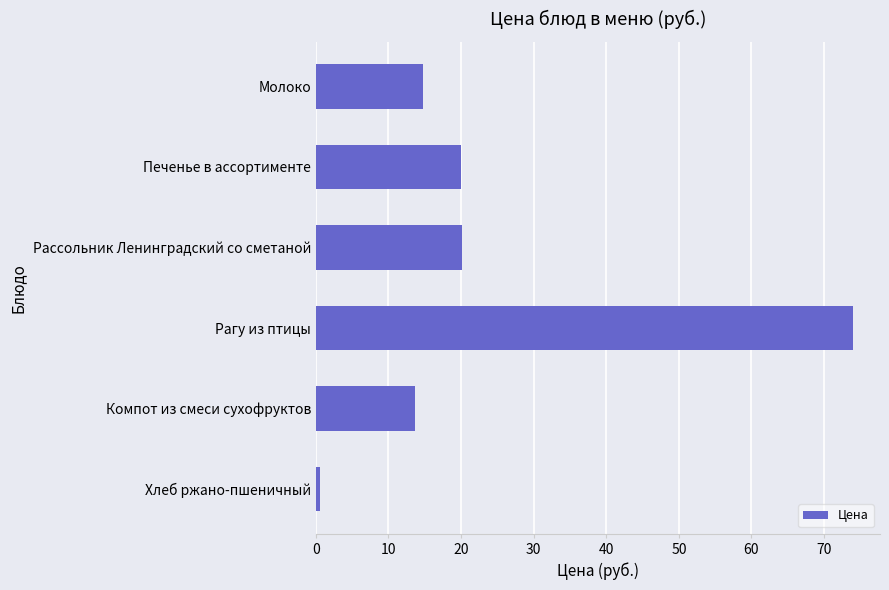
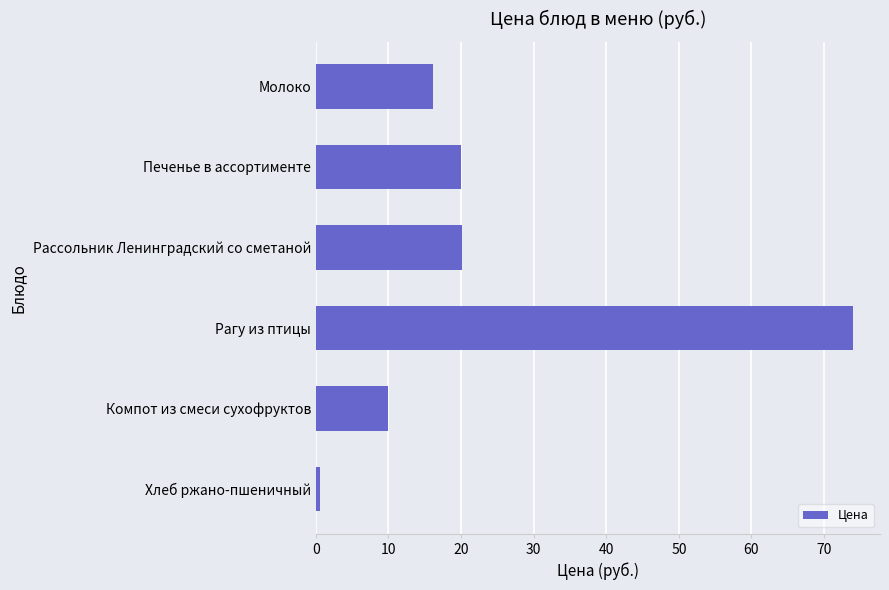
  {
-   "Молоко": 15,
+   "Молоко": 16,
    "Печенье в ассортименте": 20,
    "Рассольник Ленинградский со сметаной": 20,
    "Рагу из птицы": 74,
-   "Компот из смеси сухофруктов": 14,
+   "Компот из смеси сухофруктов": 10,
    "Хлеб ржано-пшеничный": 1
  }
